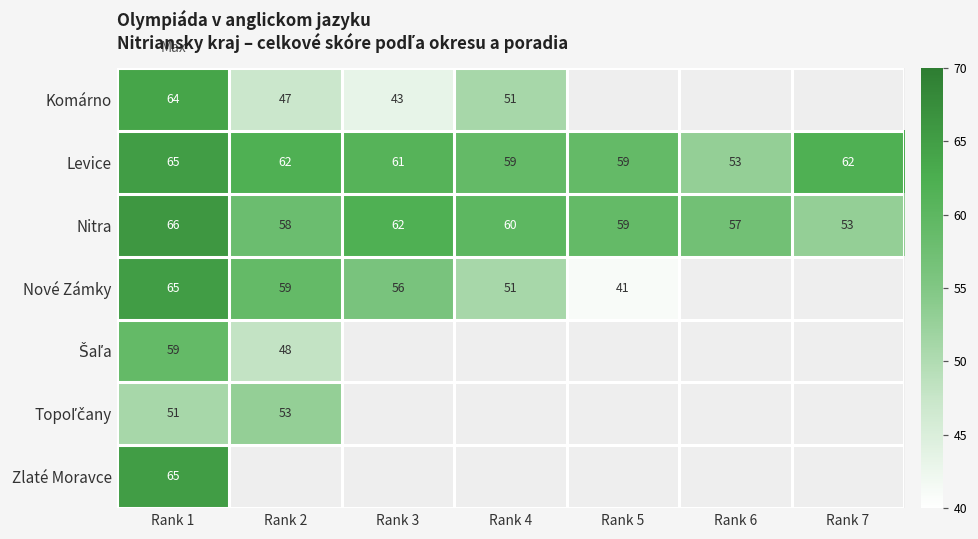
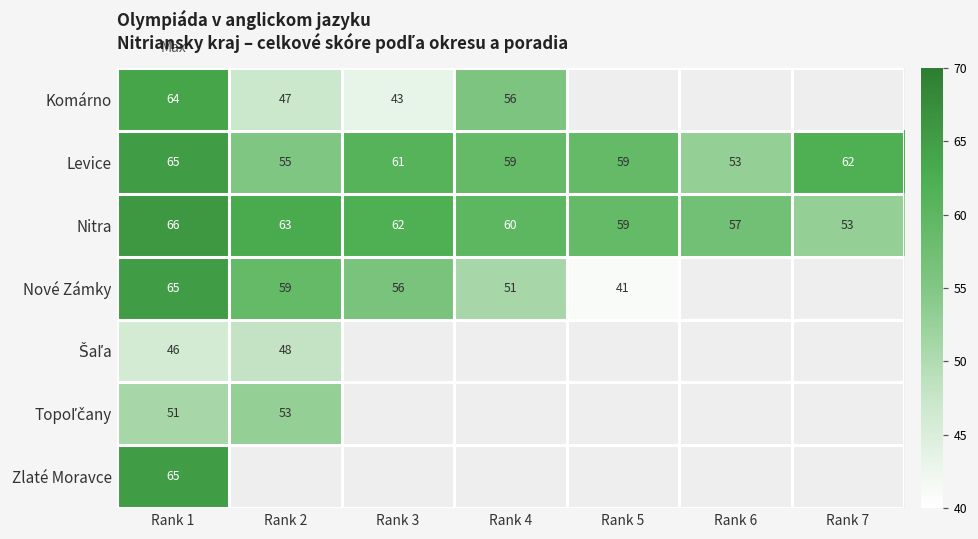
  {
    "Komárno": {
      "Rank 1": 64,
      "Rank 2": 47,
      "Rank 3": 43,
-     "Rank 4": 51
+     "Rank 4": 56
    },
    "Levice": {
      "Rank 1": 65,
-     "Rank 2": 62,
+     "Rank 2": 55,
      "Rank 3": 61,
      "Rank 4": 59,
      "Rank 5": 59,
      "Rank 6": 53,
      "Rank 7": 62
    },
    "Nitra": {
      "Rank 1": 66,
-     "Rank 2": 58,
+     "Rank 2": 63,
      "Rank 3": 62,
      "Rank 4": 60,
      "Rank 5": 59,
      "Rank 6": 57,
      "Rank 7": 53
    },
    "Nové Zámky": {
      "Rank 1": 65,
      "Rank 2": 59,
      "Rank 3": 56,
      "Rank 4": 51,
      "Rank 5": 41
    },
    "Šaľa": {
-     "Rank 1": 59,
+     "Rank 1": 46,
      "Rank 2": 48
    },
    "Topoľčany": {
      "Rank 1": 51,
      "Rank 2": 53
    },
    "Zlaté Moravce": {
      "Rank 1": 65
    }
  }
